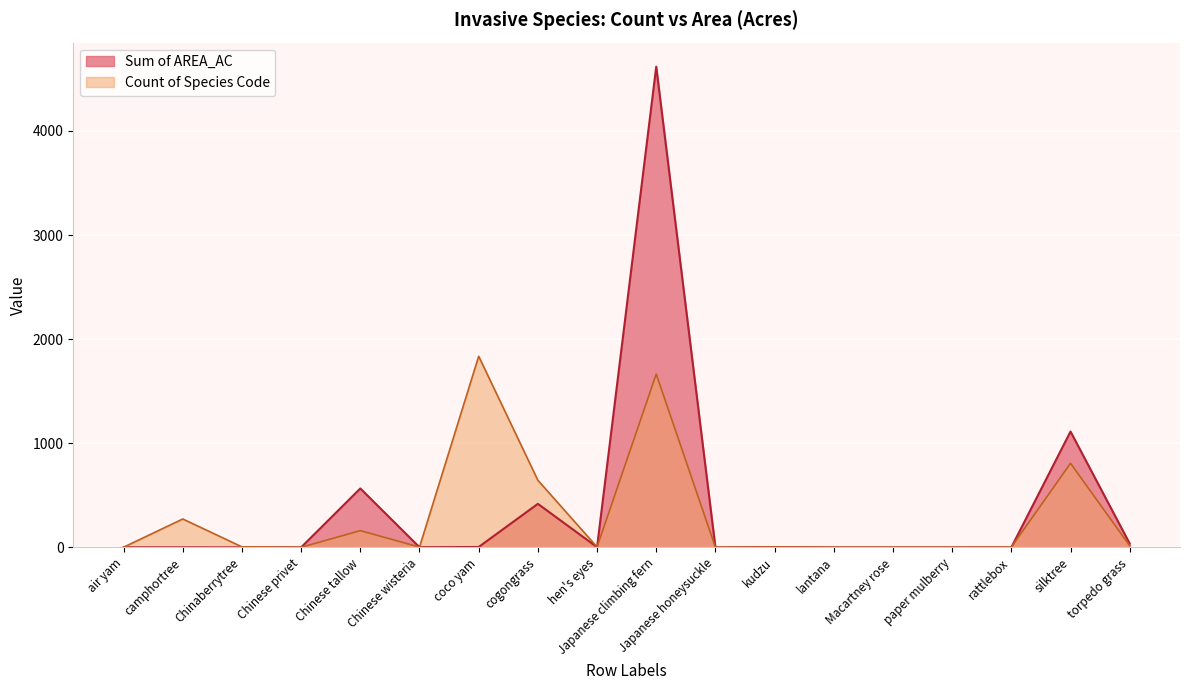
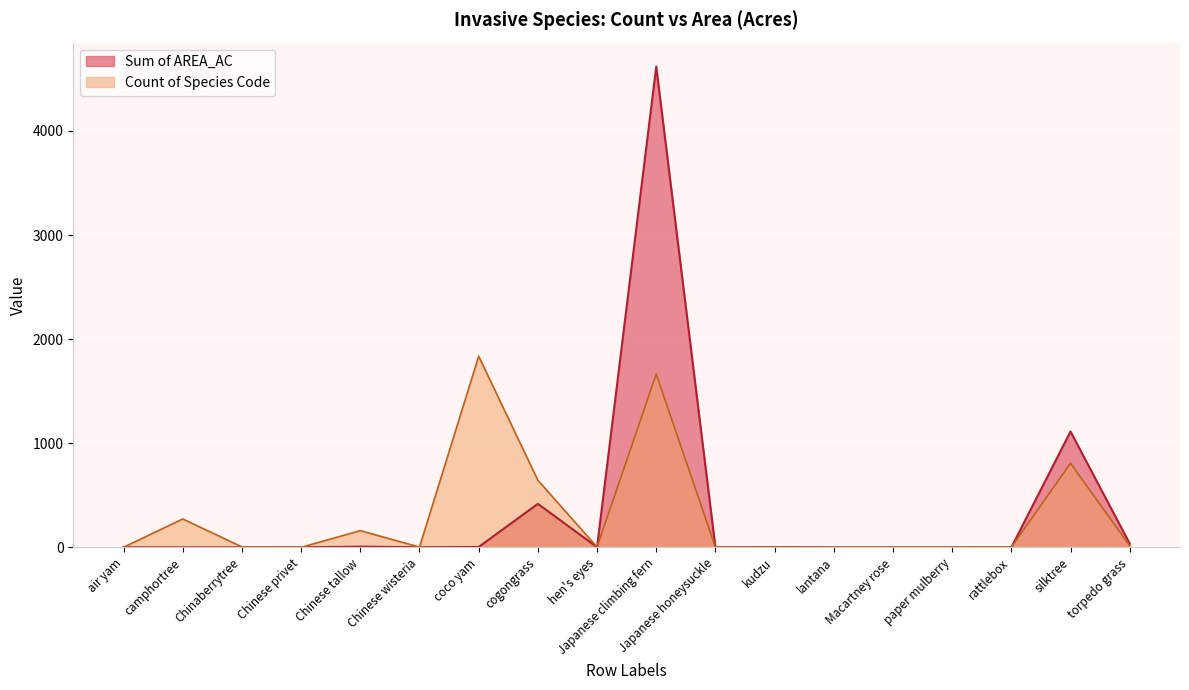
  {
    "Sum of AREA_AC": {
      "camphortree": 0,
-     "Chinese tallow": 570,
+     "Chinese tallow": 10,
      "coco yam": 0,
      "cogongrass": 420,
      "Japanese climbing fern": 4620,
      "silktree": 1110
    },
    "Count of Species Code": {
      "camphortree": 270,
      "Chinese tallow": 160,
      "coco yam": 1840,
      "cogongrass": 650,
      "Japanese climbing fern": 1670,
      "silktree": 810
    }
  }
